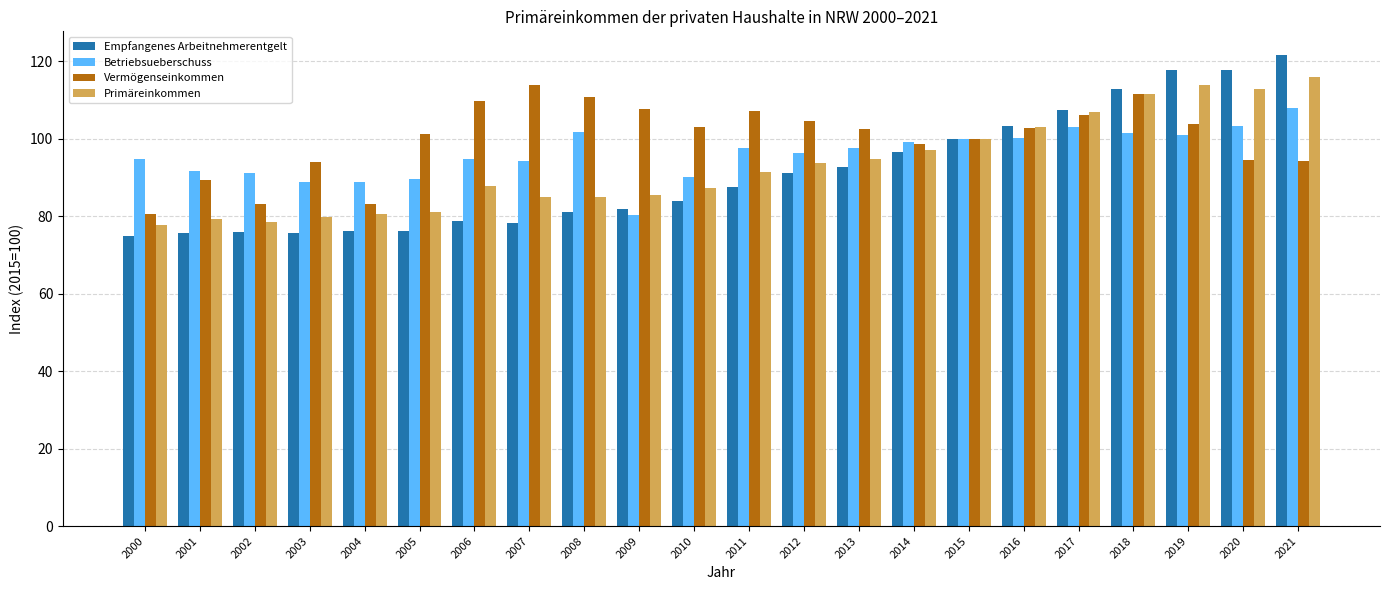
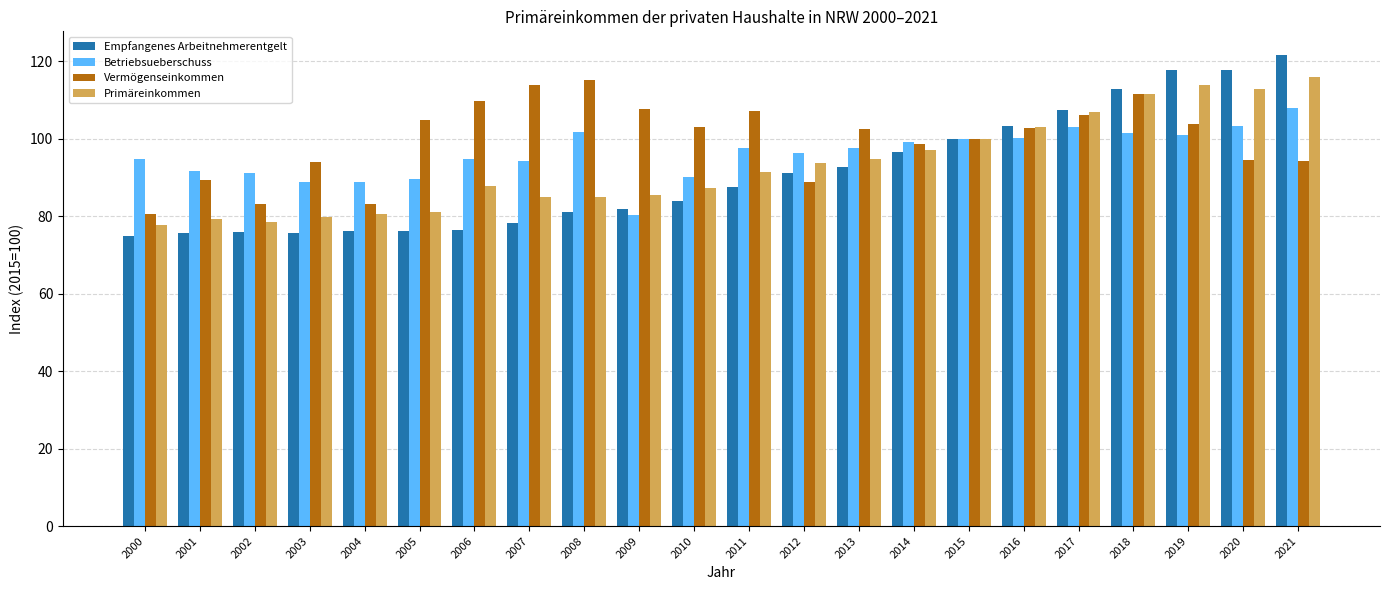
  {
    "Empfangenes Arbeitnehmerentgelt": {
      "2000": 75,
      "2001": 76,
      "2002": 76,
      "2003": 76,
      "2004": 76,
      "2005": 76,
-     "2006": 79,
+     "2006": 77,
      "2007": 78,
      "2008": 81,
      "2009": 82,
      "2010": 84,
      "2011": 88,
      "2012": 91,
      "2013": 93,
      "2014": 97,
      "2015": 100,
      "2016": 103,
      "2017": 108,
      "2018": 113,
      "2019": 118,
      "2020": 118,
      "2021": 122
    },
    "Betriebsueberschuss": {
      "2000": 95,
      "2001": 92,
      "2002": 91,
      "2003": 89,
      "2004": 89,
      "2005": 90,
      "2006": 95,
      "2007": 94,
      "2008": 102,
      "2009": 80,
      "2010": 90,
      "2011": 98,
      "2012": 96,
      "2013": 98,
      "2014": 99,
      "2015": 100,
      "2016": 100,
      "2017": 103,
      "2018": 102,
      "2019": 101,
      "2020": 103,
      "2021": 108
    },
    "Vermögenseinkommen": {
      "2000": 81,
      "2001": 89,
      "2002": 83,
      "2003": 94,
      "2004": 83,
-     "2005": 101,
+     "2005": 105,
      "2006": 110,
      "2007": 114,
-     "2008": 111,
+     "2008": 115,
      "2009": 108,
      "2010": 103,
      "2011": 107,
-     "2012": 105,
+     "2012": 89,
      "2013": 103,
      "2014": 99,
      "2015": 100,
      "2016": 103,
      "2017": 106,
      "2018": 112,
      "2019": 104,
      "2020": 95,
      "2021": 94
    },
    "Primäreinkommen": {
      "2000": 78,
      "2001": 79,
      "2002": 79,
      "2003": 80,
      "2004": 81,
      "2005": 81,
      "2006": 88,
      "2007": 85,
      "2008": 85,
      "2009": 86,
      "2010": 87,
      "2011": 92,
      "2012": 94,
      "2013": 95,
      "2014": 97,
      "2015": 100,
      "2016": 103,
      "2017": 107,
      "2018": 112,
      "2019": 114,
      "2020": 113,
      "2021": 116
    }
  }
